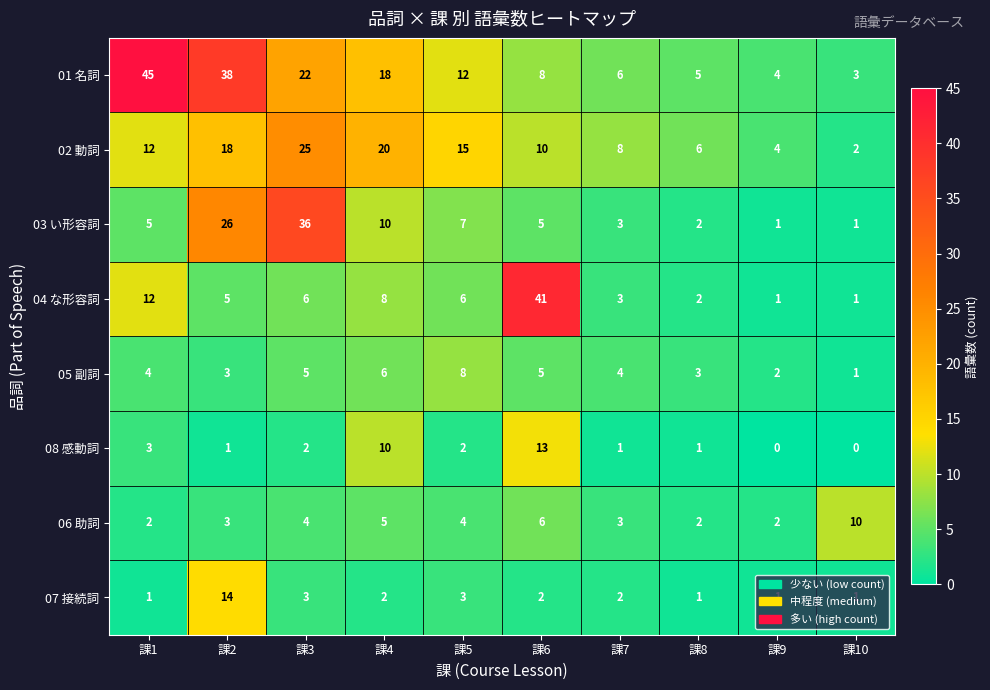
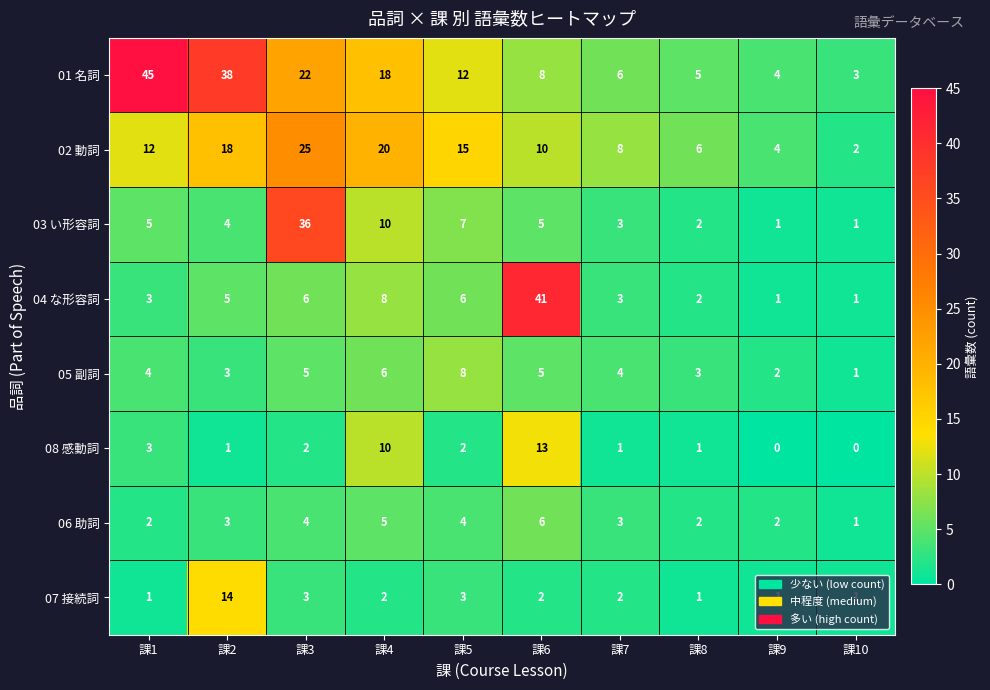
  {
    "01 名詞": {
      "課1": 45,
      "課2": 38,
      "課3": 22,
      "課4": 18,
      "課5": 12,
      "課6": 8,
      "課7": 6,
      "課8": 5,
      "課9": 4,
      "課10": 3
    },
    "02 動詞": {
      "課1": 12,
      "課2": 18,
      "課3": 25,
      "課4": 20,
      "課5": 15,
      "課6": 10,
      "課7": 8,
      "課8": 6,
      "課9": 4,
      "課10": 2
    },
    "03 い形容詞": {
      "課1": 5,
-     "課2": 26,
+     "課2": 4,
      "課3": 36,
      "課4": 10,
      "課5": 7,
      "課6": 5,
      "課7": 3,
      "課8": 2,
      "課9": 1,
      "課10": 1
    },
    "04 な形容詞": {
-     "課1": 12,
+     "課1": 3,
      "課2": 5,
      "課3": 6,
      "課4": 8,
      "課5": 6,
      "課6": 41,
      "課7": 3,
      "課8": 2,
      "課9": 1,
      "課10": 1
    },
    "05 副詞": {
      "課1": 4,
      "課2": 3,
      "課3": 5,
      "課4": 6,
      "課5": 8,
      "課6": 5,
      "課7": 4,
      "課8": 3,
      "課9": 2,
      "課10": 1
    },
    "08 感動詞": {
      "課1": 3,
      "課2": 1,
      "課3": 2,
      "課4": 10,
      "課5": 2,
      "課6": 13,
      "課7": 1,
      "課8": 1,
      "課9": 0,
      "課10": 0
    },
    "06 助詞": {
      "課1": 2,
      "課2": 3,
      "課3": 4,
      "課4": 5,
      "課5": 4,
      "課6": 6,
      "課7": 3,
      "課8": 2,
      "課9": 2,
-     "課10": 10
+     "課10": 1
    },
    "07 接続詞": {
      "課1": 1,
      "課2": 14,
      "課3": 3,
      "課4": 2,
      "課5": 3,
      "課6": 2,
      "課7": 2,
      "課8": 1
    }
  }
